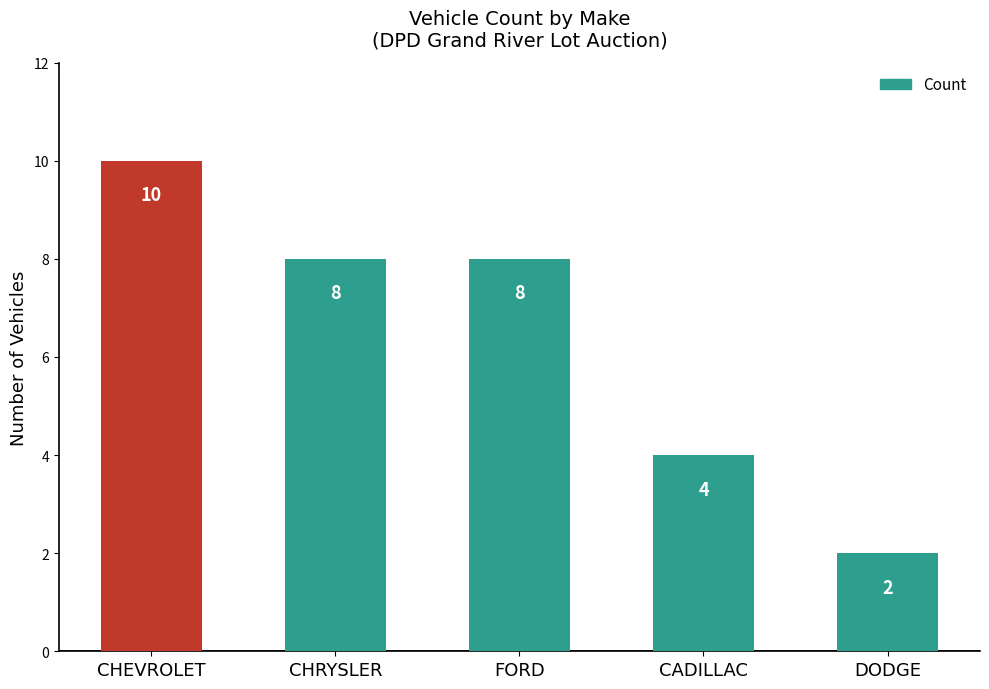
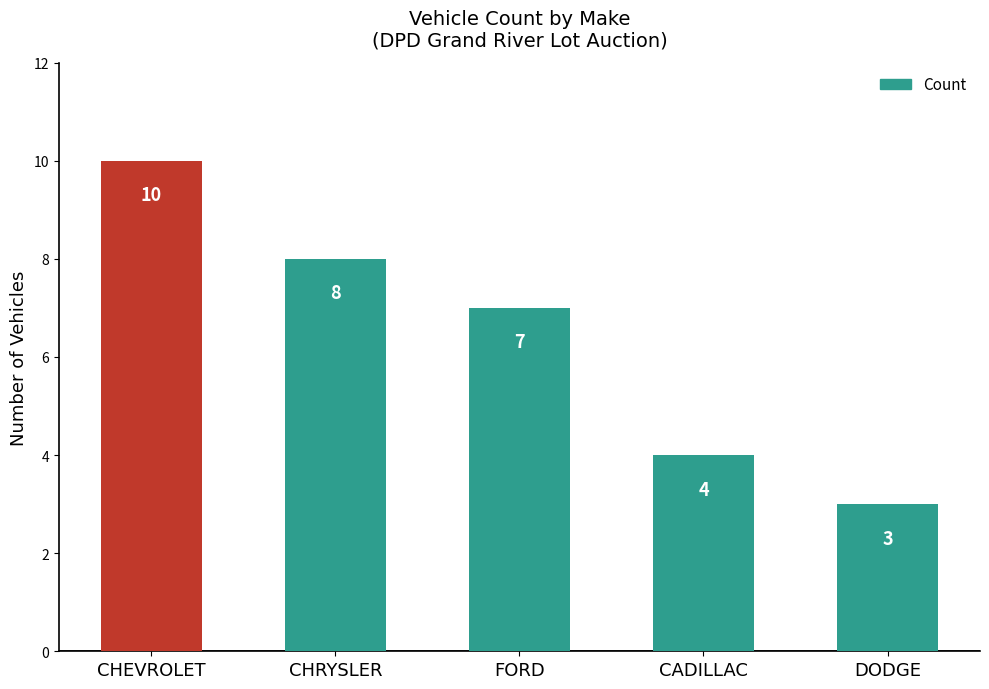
  {
    "CHEVROLET": 10,
    "CHRYSLER": 8,
-   "FORD": 8,
+   "FORD": 7,
    "CADILLAC": 4,
-   "DODGE": 2
+   "DODGE": 3
  }
